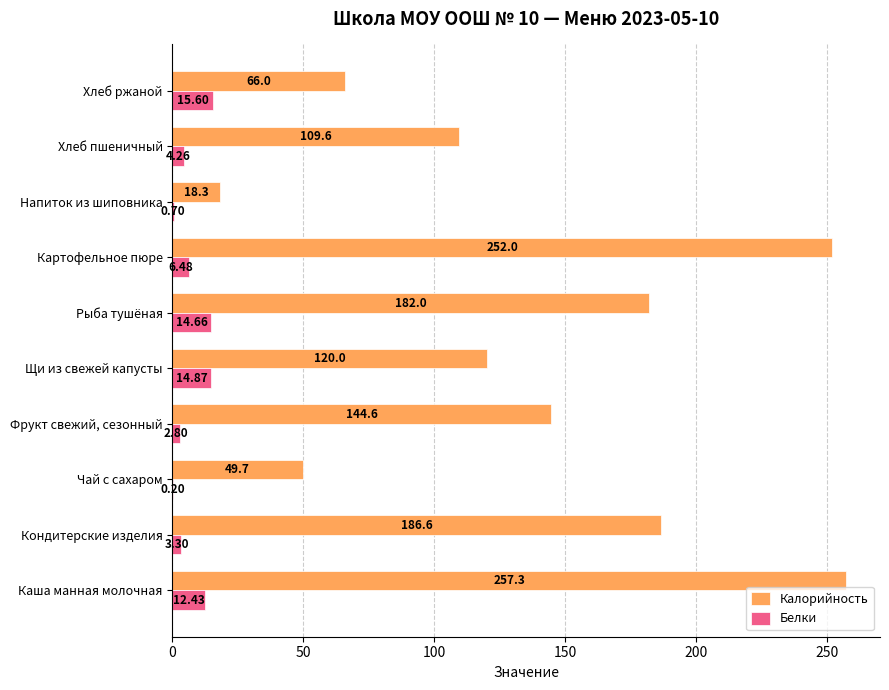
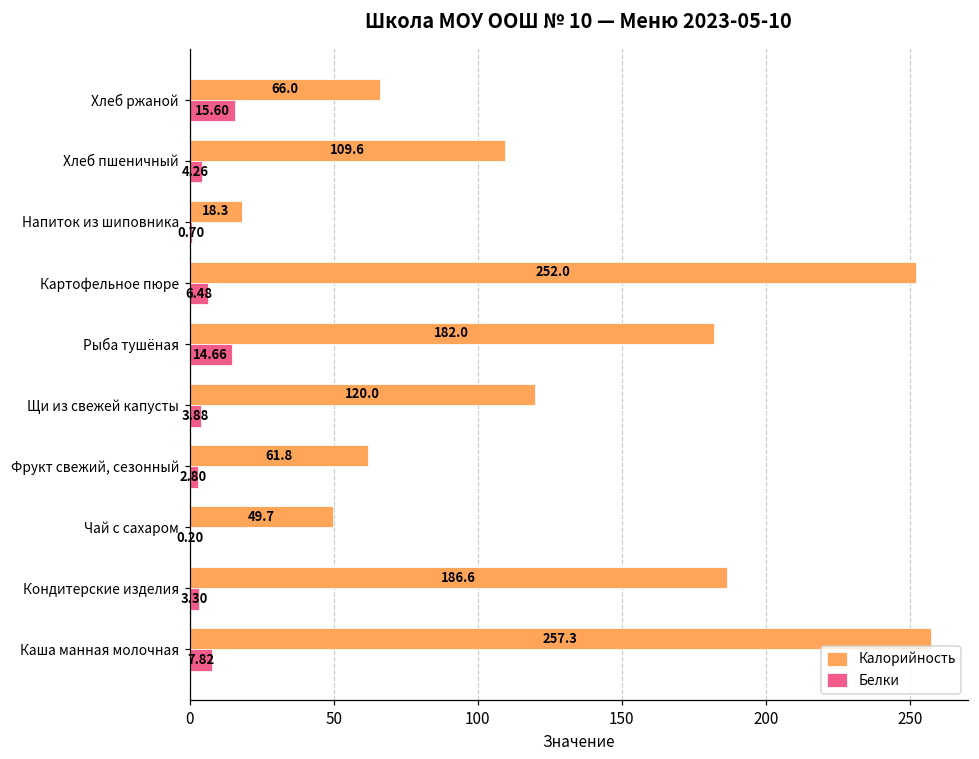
  {
    "Калорийность": {
      "Хлеб ржаной": 66.0,
      "Хлеб пшеничный": 109.6,
      "Напиток из шиповника": 18.3,
      "Картофельное пюре": 252.0,
      "Рыба тушёная": 182.0,
      "Щи из свежей капусты": 120.0,
-     "Фрукт свежий, сезонный": 144.6,
+     "Фрукт свежий, сезонный": 61.8,
      "Чай с сахаром": 49.7,
      "Кондитерские изделия": 186.6,
      "Каша манная молочная": 257.3
    },
    "Белки": {
      "Хлеб ржаной": 15.60,
      "Хлеб пшеничный": 4.26,
      "Напиток из шиповника": 0.70,
      "Картофельное пюре": 6.48,
      "Рыба тушёная": 14.66,
-     "Щи из свежей капусты": 14.87,
+     "Щи из свежей капусты": 3.88,
      "Фрукт свежий, сезонный": 2.80,
      "Чай с сахаром": 0.20,
      "Кондитерские изделия": 3.30,
-     "Каша манная молочная": 12.43
+     "Каша манная молочная": 7.82
    }
  }
